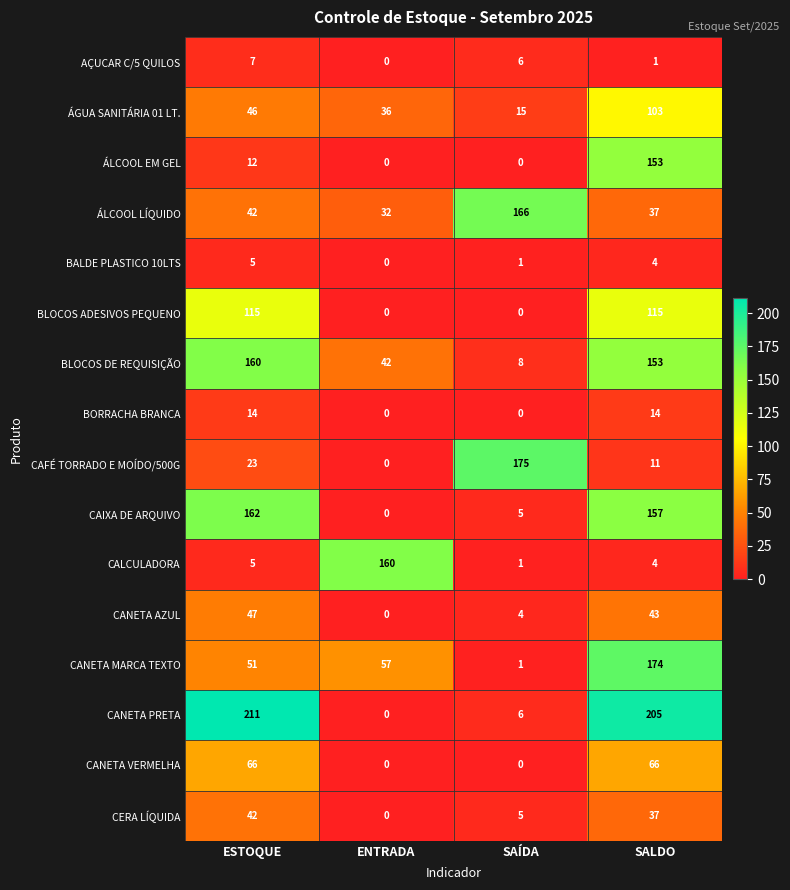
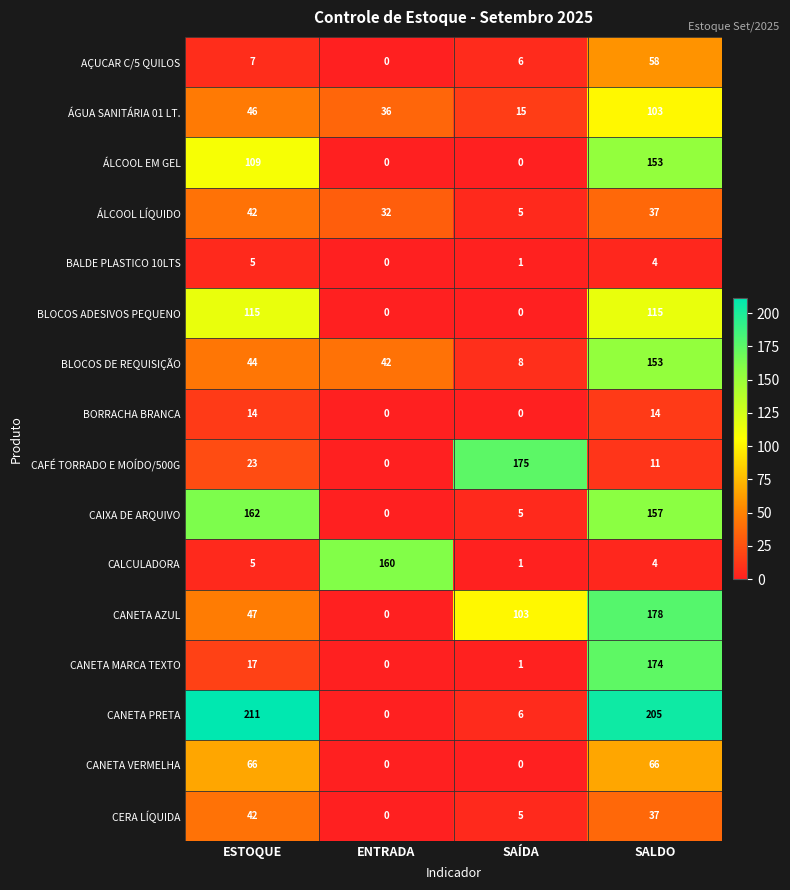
  {
    "AÇUCAR C/5 QUILOS": {
      "ESTOQUE": 7,
      "ENTRADA": 0,
      "SAÍDA": 6,
-     "SALDO": 1
+     "SALDO": 58
    },
    "ÁGUA SANITÁRIA 01 LT.": {
      "ESTOQUE": 46,
      "ENTRADA": 36,
      "SAÍDA": 15,
      "SALDO": 103
    },
    "ÁLCOOL EM GEL": {
-     "ESTOQUE": 12,
+     "ESTOQUE": 109,
      "ENTRADA": 0,
      "SAÍDA": 0,
      "SALDO": 153
    },
    "ÁLCOOL LÍQUIDO": {
      "ESTOQUE": 42,
      "ENTRADA": 32,
-     "SAÍDA": 166,
+     "SAÍDA": 5,
      "SALDO": 37
    },
    "BALDE PLASTICO 10LTS": {
      "ESTOQUE": 5,
      "ENTRADA": 0,
      "SAÍDA": 1,
      "SALDO": 4
    },
    "BLOCOS ADESIVOS PEQUENO": {
      "ESTOQUE": 115,
      "ENTRADA": 0,
      "SAÍDA": 0,
      "SALDO": 115
    },
    "BLOCOS DE REQUISIÇÃO": {
-     "ESTOQUE": 160,
+     "ESTOQUE": 44,
      "ENTRADA": 42,
      "SAÍDA": 8,
      "SALDO": 153
    },
    "BORRACHA BRANCA": {
      "ESTOQUE": 14,
      "ENTRADA": 0,
      "SAÍDA": 0,
      "SALDO": 14
    },
    "CAFÉ TORRADO E MOÍDO/500G": {
      "ESTOQUE": 23,
      "ENTRADA": 0,
      "SAÍDA": 175,
      "SALDO": 11
    },
    "CAIXA DE ARQUIVO": {
      "ESTOQUE": 162,
      "ENTRADA": 0,
      "SAÍDA": 5,
      "SALDO": 157
    },
    "CALCULADORA": {
      "ESTOQUE": 5,
      "ENTRADA": 160,
      "SAÍDA": 1,
      "SALDO": 4
    },
    "CANETA AZUL": {
      "ESTOQUE": 47,
      "ENTRADA": 0,
-     "SAÍDA": 4,
-     "SALDO": 43
+     "SAÍDA": 103,
+     "SALDO": 178
    },
    "CANETA MARCA TEXTO": {
-     "ESTOQUE": 51,
-     "ENTRADA": 57,
+     "ESTOQUE": 17,
+     "ENTRADA": 0,
      "SAÍDA": 1,
      "SALDO": 174
    },
    "CANETA PRETA": {
      "ESTOQUE": 211,
      "ENTRADA": 0,
      "SAÍDA": 6,
      "SALDO": 205
    },
    "CANETA VERMELHA": {
      "ESTOQUE": 66,
      "ENTRADA": 0,
      "SAÍDA": 0,
      "SALDO": 66
    },
    "CERA LÍQUIDA": {
      "ESTOQUE": 42,
      "ENTRADA": 0,
      "SAÍDA": 5,
      "SALDO": 37
    }
  }
